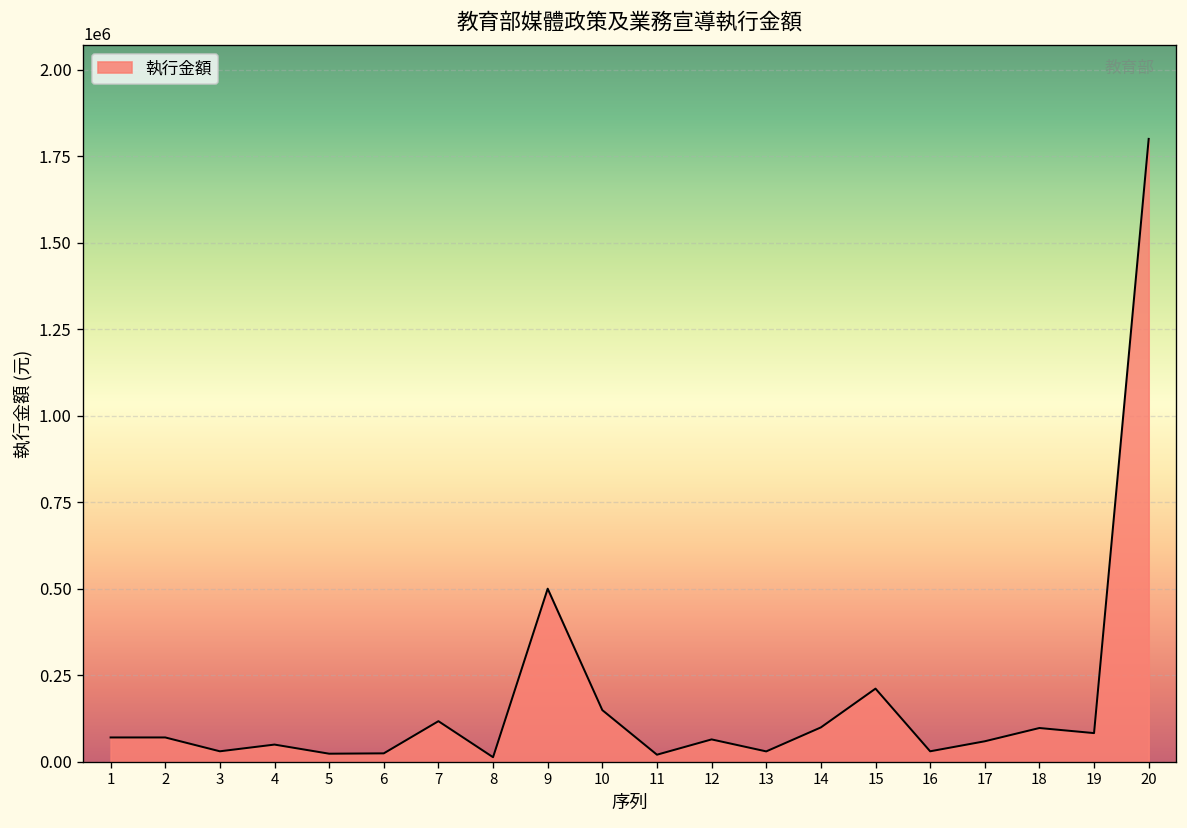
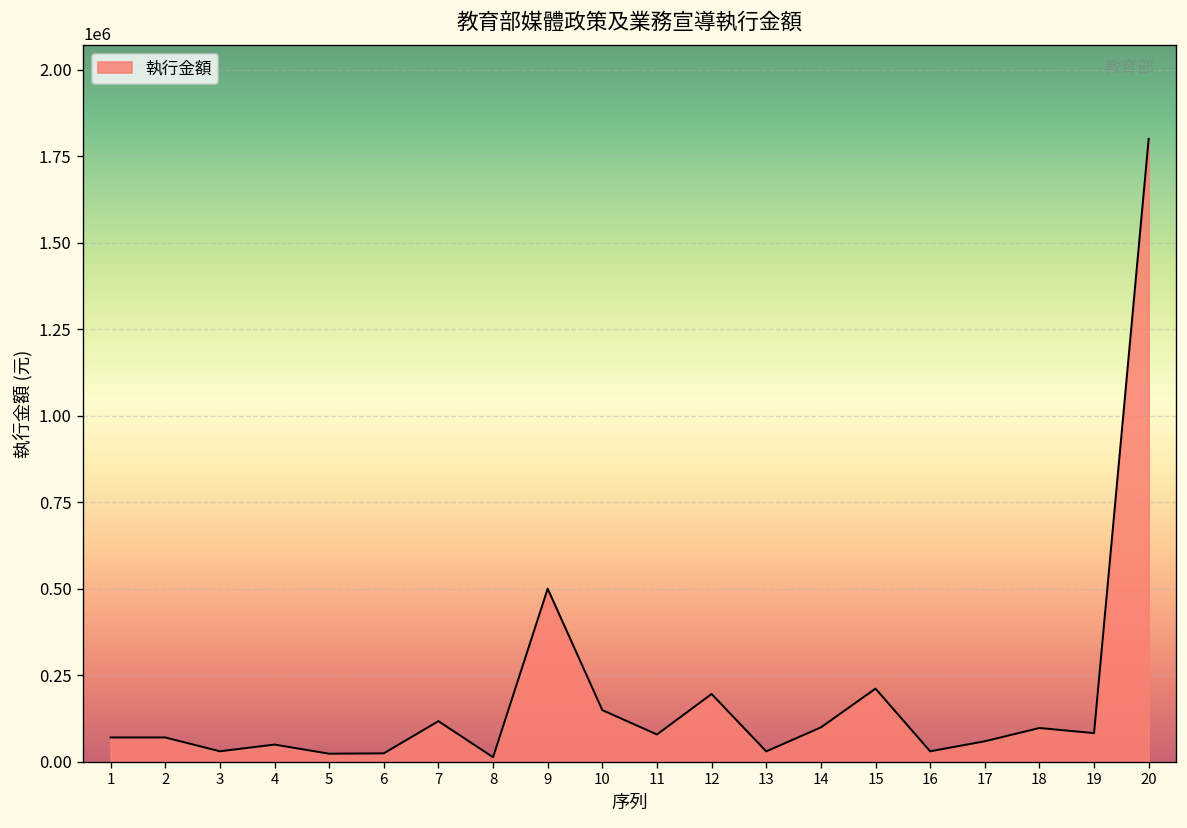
  {
    "1": 70000,
    "2": 70000,
    "3": 30000,
    "4": 50000,
    "5": 20000,
    "6": 20000,
    "7": 120000,
    "8": 10000,
    "9": 500000,
    "10": 150000,
-   "11": 20000,
-   "12": 60000,
+   "11": 80000,
+   "12": 200000,
    "13": 30000,
    "14": 100000,
    "15": 210000,
    "16": 30000,
    "17": 60000,
    "18": 100000,
    "19": 80000,
    "20": 1800000
  }
